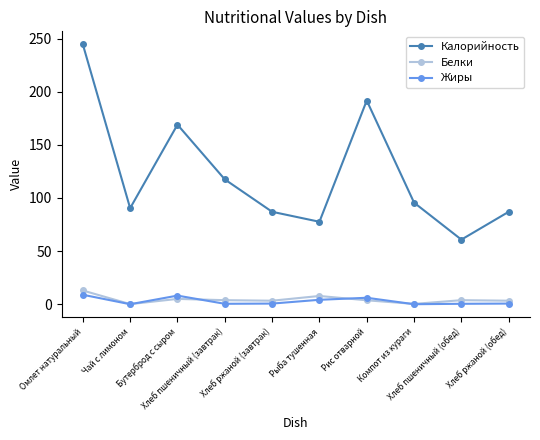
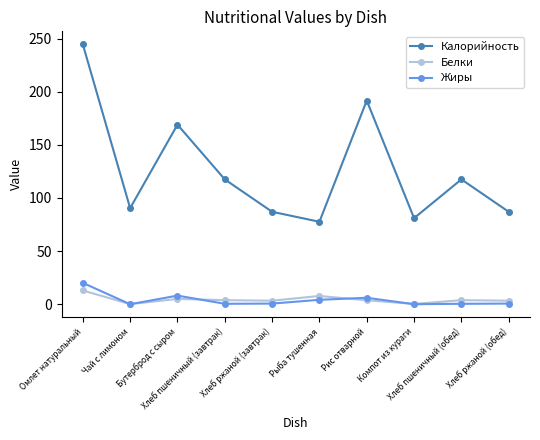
  {
    "Калорийность": {
      "Омлет натуральный": 245,
      "Чай с лимоном": 90,
      "Бутерброд с сыром": 169,
      "Хлеб пшеничный (завтрак)": 118,
      "Хлеб ржаной (завтрак)": 87,
      "Рыба тушенная": 78,
      "Рис отварной": 192,
-     "Компот из кураги": 96,
-     "Хлеб пшеничный (обед)": 61,
+     "Компот из кураги": 81,
+     "Хлеб пшеничный (обед)": 118,
      "Хлеб ржаной (обед)": 87
    },
    "Белки": {
      "Омлет натуральный": 13,
      "Бутерброд с сыром": 5,
      "Хлеб пшеничный (завтрак)": 4,
      "Хлеб ржаной (завтрак)": 3,
      "Рыба тушенная": 8,
      "Хлеб пшеничный (обед)": 4,
      "Хлеб ржаной (обед)": 3
    },
    "Жиры": {
-     "Омлет натуральный": 9,
+     "Омлет натуральный": 20,
      "Бутерброд с сыром": 8,
      "Хлеб пшеничный (завтрак)": 0,
      "Хлеб ржаной (завтрак)": 1,
      "Рыба тушенная": 4,
      "Хлеб пшеничный (обед)": 0,
      "Хлеб ржаной (обед)": 1
    }
  }
